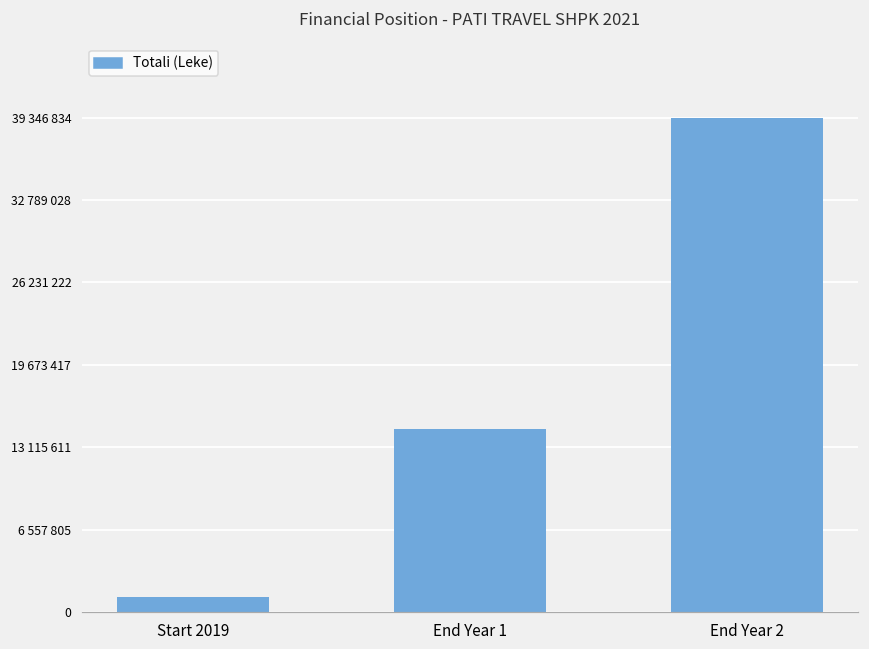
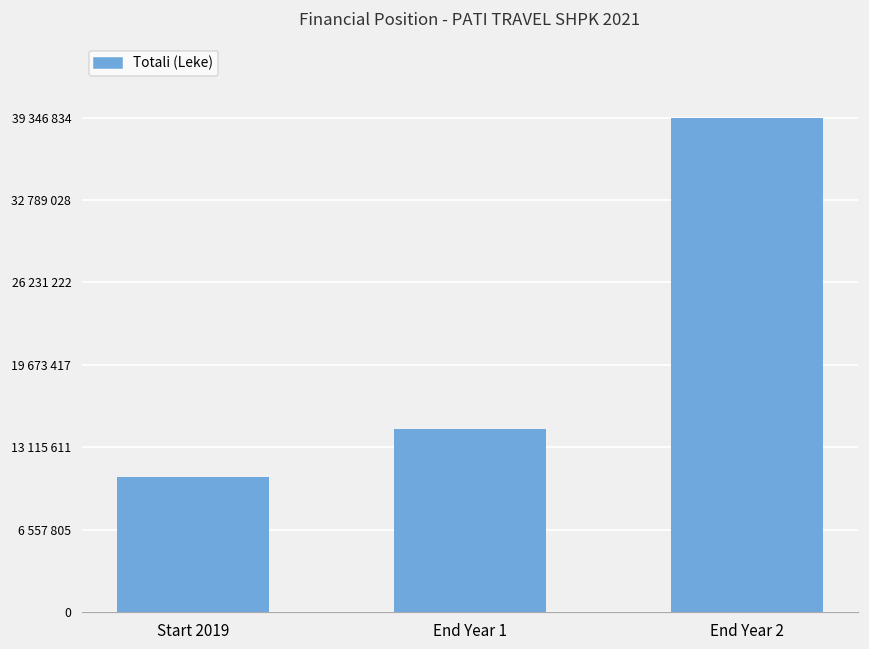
  {
-   "Start 2019": 1200000,
+   "Start 2019": 10800000,
    "End Year 1": 14600000,
    "End Year 2": 39300000
  }
